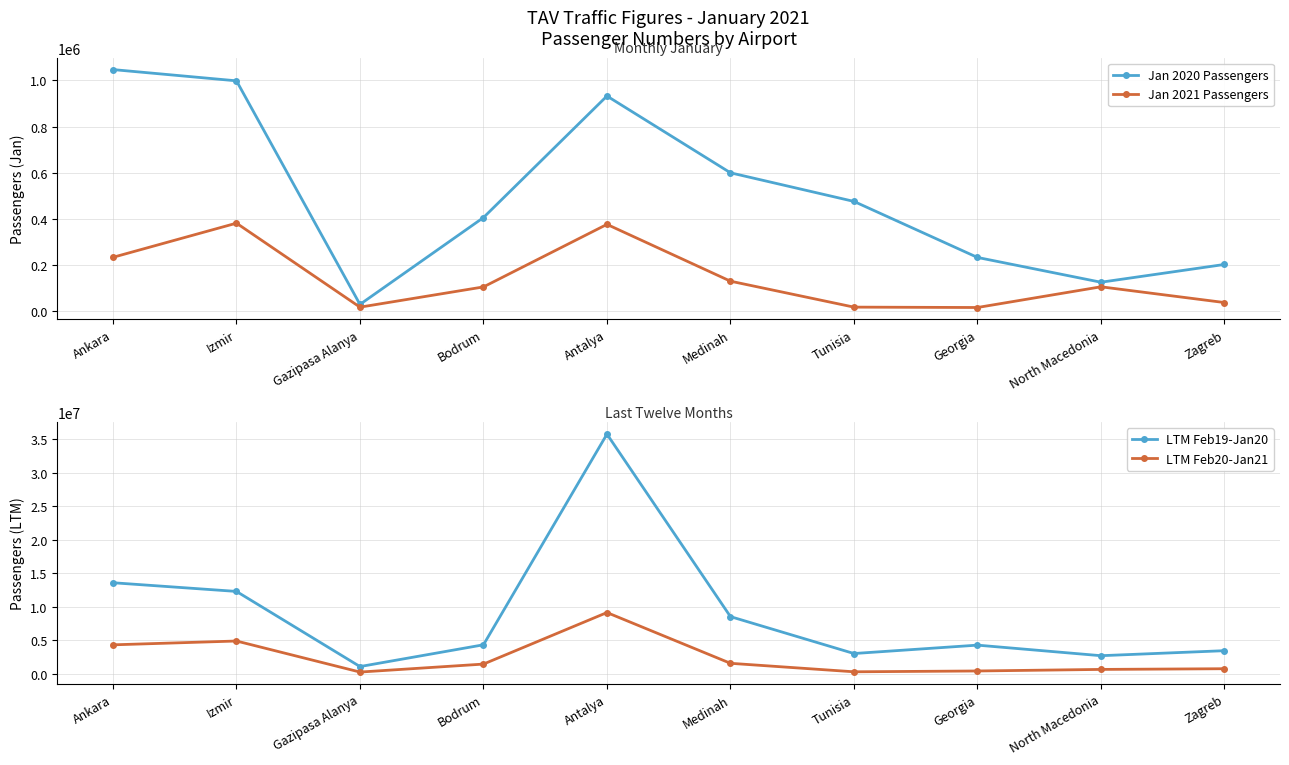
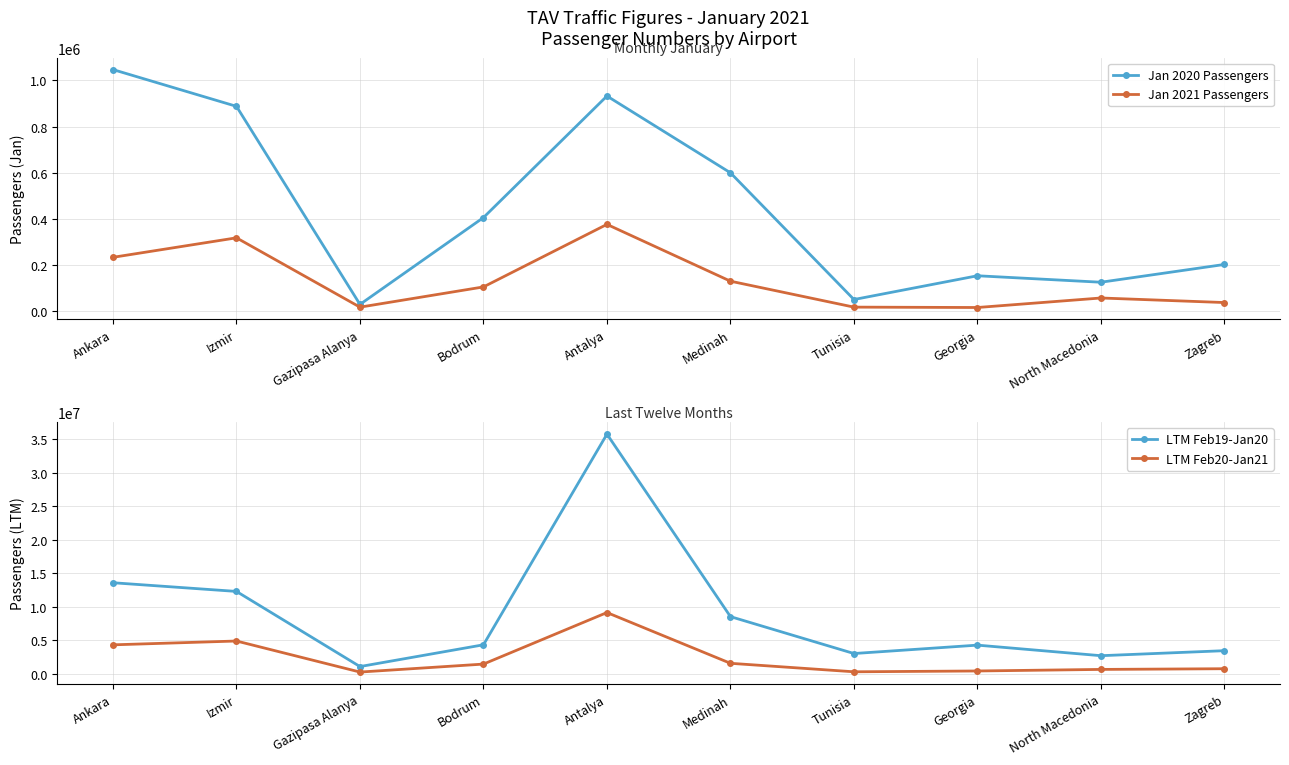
  {
    "TAV Traffic Figures - January 2021 Passenger Numbers by Airport": {
      "Jan 2020 Passengers": {
        "Ankara": 1050000,
-       "Izmir": 1000000,
+       "Izmir": 890000,
        "Gazipasa Alanya": 30000,
        "Bodrum": 410000,
        "Antalya": 930000,
        "Medinah": 600000,
-       "Tunisia": 480000,
-       "Georgia": 230000,
+       "Tunisia": 50000,
+       "Georgia": 150000,
        "North Macedonia": 130000,
        "Zagreb": 200000
      },
      "Jan 2021 Passengers": {
        "Ankara": 230000,
-       "Izmir": 380000,
+       "Izmir": 320000,
        "Gazipasa Alanya": 20000,
        "Bodrum": 110000,
        "Antalya": 380000,
        "Medinah": 130000,
        "Tunisia": 20000,
        "Georgia": 20000,
-       "North Macedonia": 110000,
+       "North Macedonia": 60000,
        "Zagreb": 40000
      }
    }
  }
